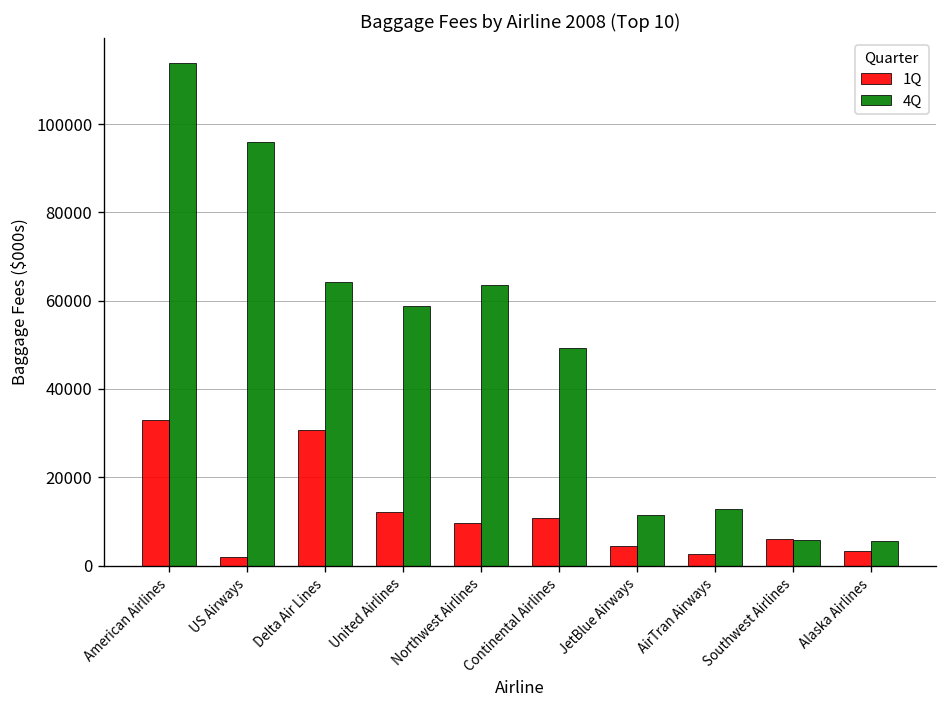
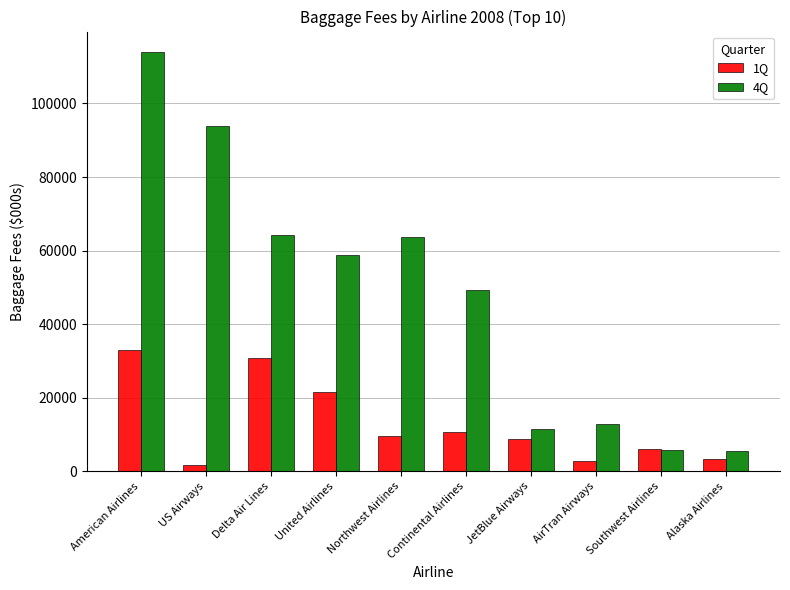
  {
    "1Q": {
      "American Airlines": 33000,
      "US Airways": 2000,
      "Delta Air Lines": 31000,
-     "United Airlines": 12000,
+     "United Airlines": 22000,
      "Northwest Airlines": 10000,
      "Continental Airlines": 11000,
-     "JetBlue Airways": 4000,
+     "JetBlue Airways": 9000,
      "AirTran Airways": 3000,
      "Southwest Airlines": 6000,
      "Alaska Airlines": 3000
    },
    "4Q": {
      "American Airlines": 114000,
-     "US Airways": 96000,
+     "US Airways": 94000,
      "Delta Air Lines": 64000,
      "United Airlines": 59000,
      "Northwest Airlines": 64000,
      "Continental Airlines": 49000,
      "JetBlue Airways": 12000,
      "AirTran Airways": 13000,
      "Southwest Airlines": 6000,
      "Alaska Airlines": 5000
    }
  }
